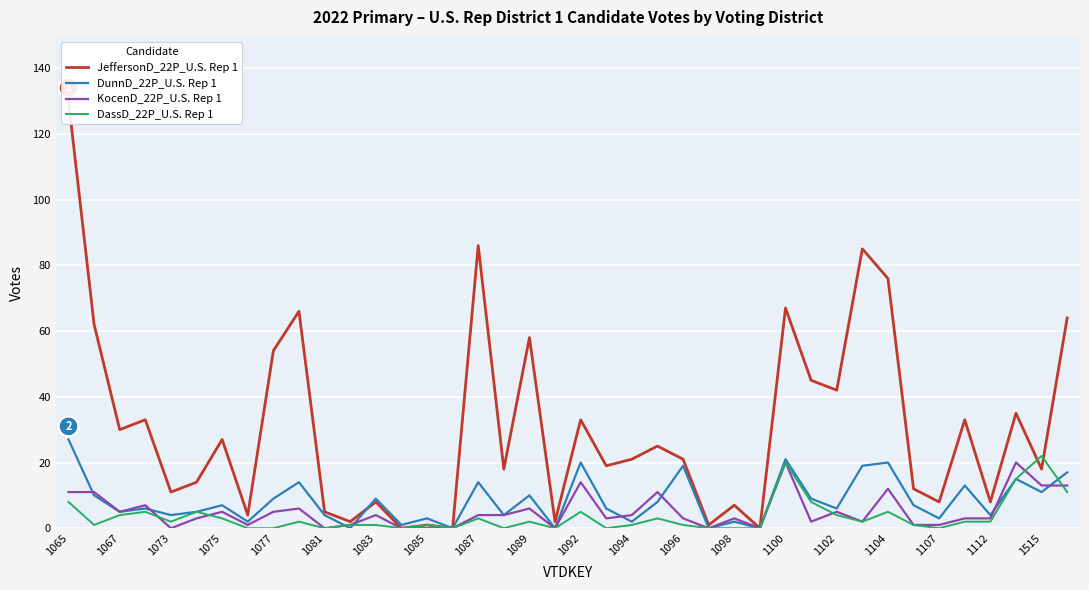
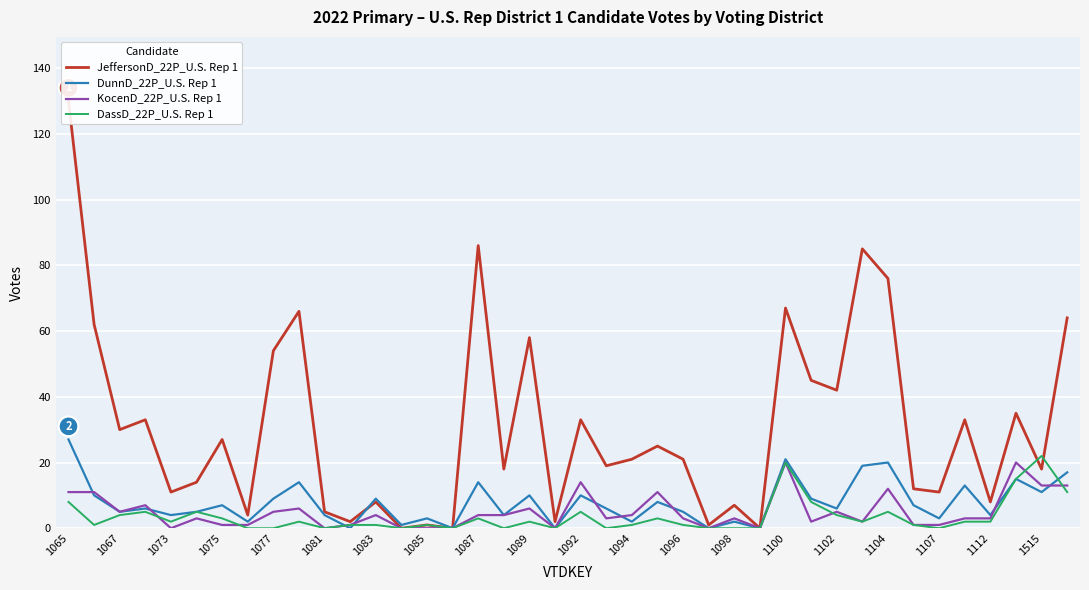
  {
    "JeffersonD_22P_U.S. Rep 1": {
      "1067": 30,
      "1073": 11,
      "1075": 27,
      "1077": 54,
      "1081": 5,
      "1083": 8,
      "1087": 86,
      "1089": 58,
      "1092": 33,
      "1094": 21,
      "1096": 21,
      "1098": 7,
      "1100": 67,
      "1102": 42,
      "1104": 76,
-     "1107": 8,
+     "1107": 11,
      "1112": 8,
      "1515": 18
    },
    "DunnD_22P_U.S. Rep 1": {
      "1073": 4,
      "1075": 7,
      "1077": 9,
      "1081": 4,
      "1083": 9,
      "1085": 3,
      "1087": 14,
      "1089": 10,
-     "1092": 20,
+     "1092": 10,
      "1094": 2,
-     "1096": 19,
+     "1096": 5,
      "1098": 2,
      "1100": 21,
      "1102": 6,
      "1104": 20,
      "1107": 3,
      "1112": 4,
      "1515": 11
    },
    "KocenD_22P_U.S. Rep 1": {
      "1065": 11,
      "1073": 0,
-     "1075": 5,
+     "1075": 1,
      "1077": 5,
      "1083": 4,
      "1085": 0,
      "1087": 4,
      "1089": 6,
      "1092": 14,
      "1094": 4,
      "1096": 3,
      "1098": 3,
      "1102": 5,
      "1104": 12,
      "1107": 1,
      "1112": 3,
      "1515": 13
    },
    "DassD_22P_U.S. Rep 1": {
      "1065": 8,
      "1067": 4,
      "1073": 2,
      "1075": 3,
      "1077": 0,
      "1083": 1,
      "1087": 3,
      "1089": 2,
      "1092": 5,
      "1094": 1,
      "1096": 1,
      "1098": 0,
      "1102": 4,
      "1104": 5,
      "1107": 0,
      "1112": 2,
      "1515": 22
    }
  }
